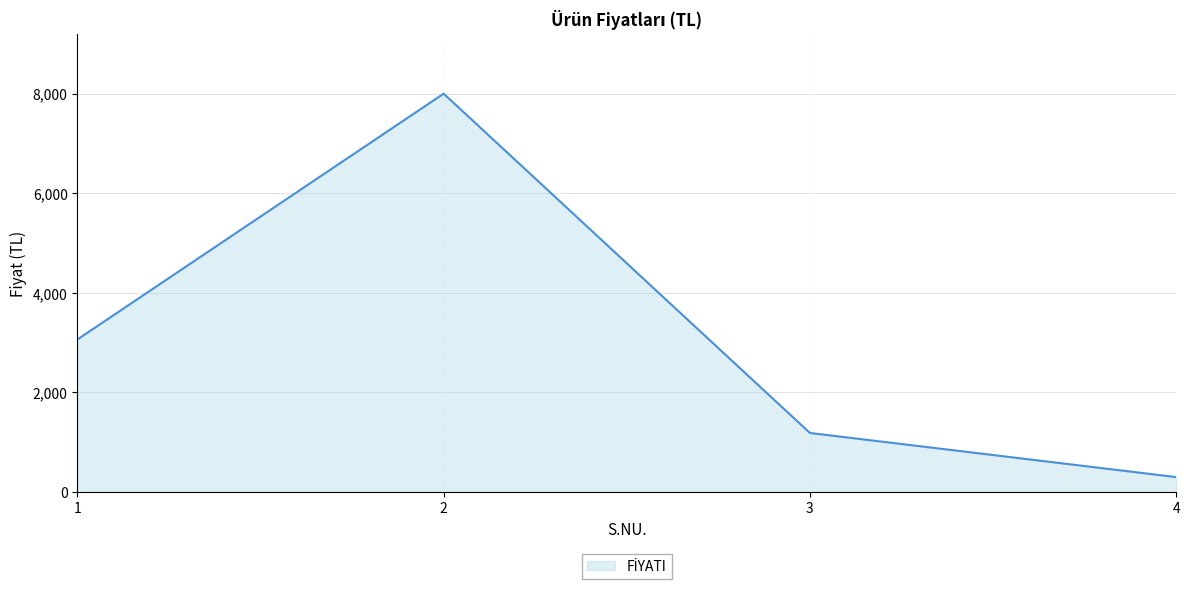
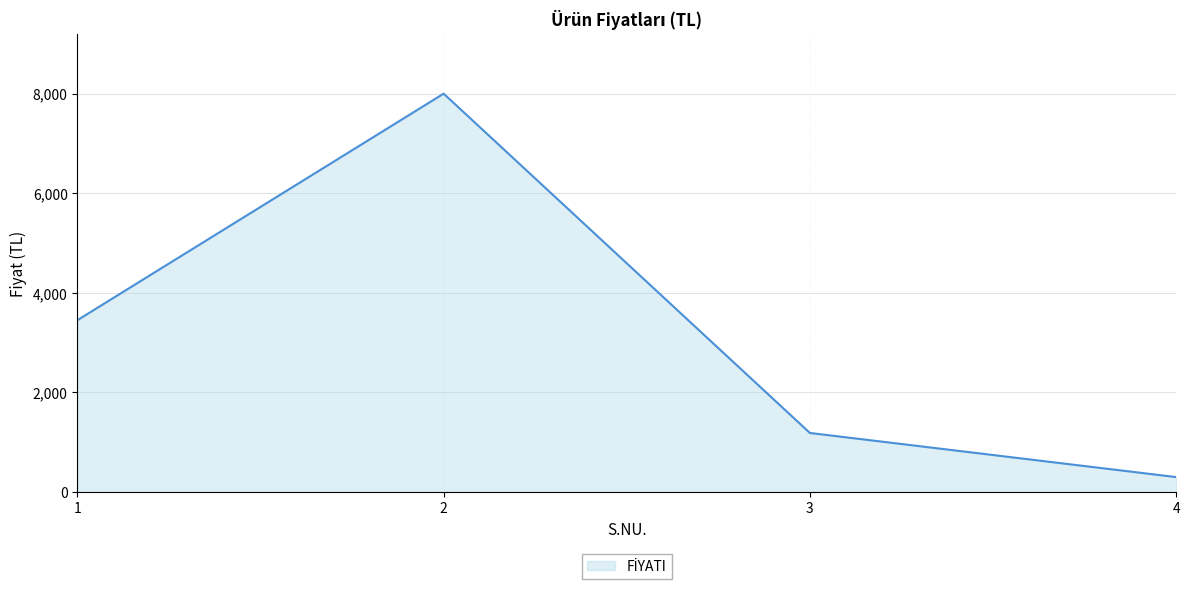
  {
-   "1": "3,100",
+   "1": "3,500",
    "2": "8,000",
    "3": "1,200",
    "4": "300"
  }
